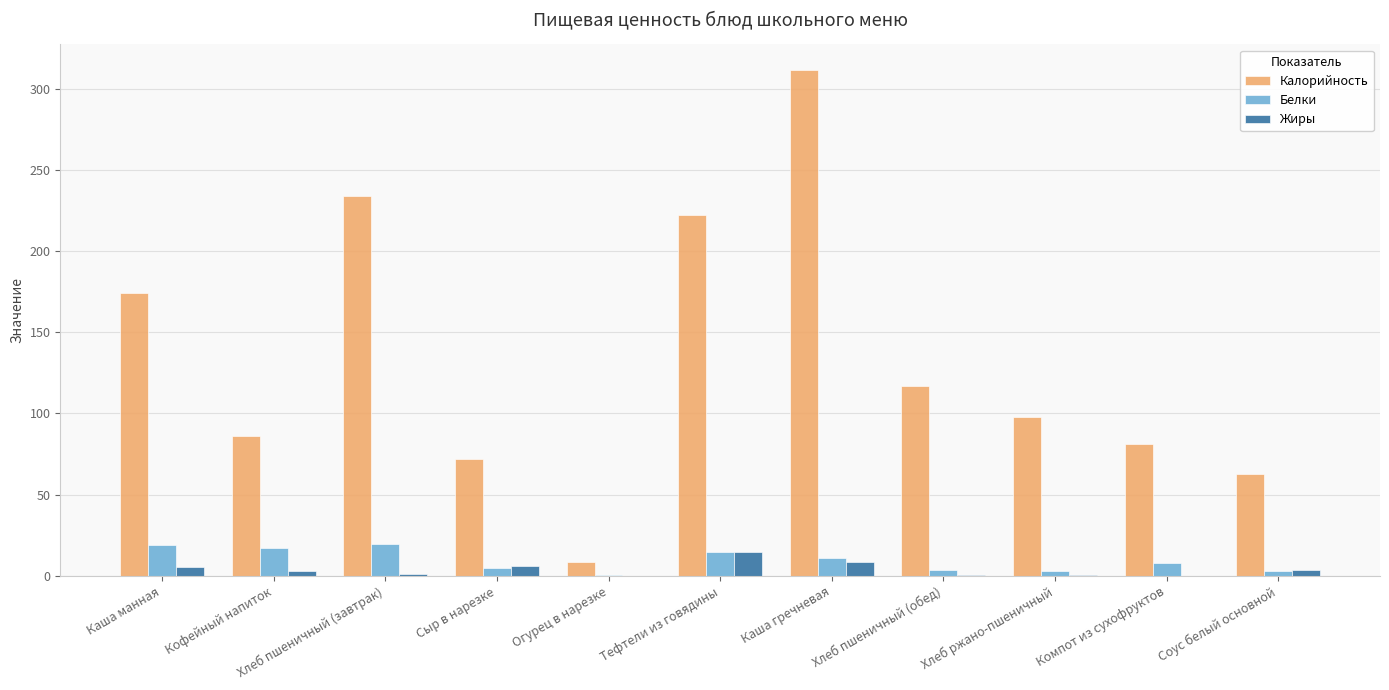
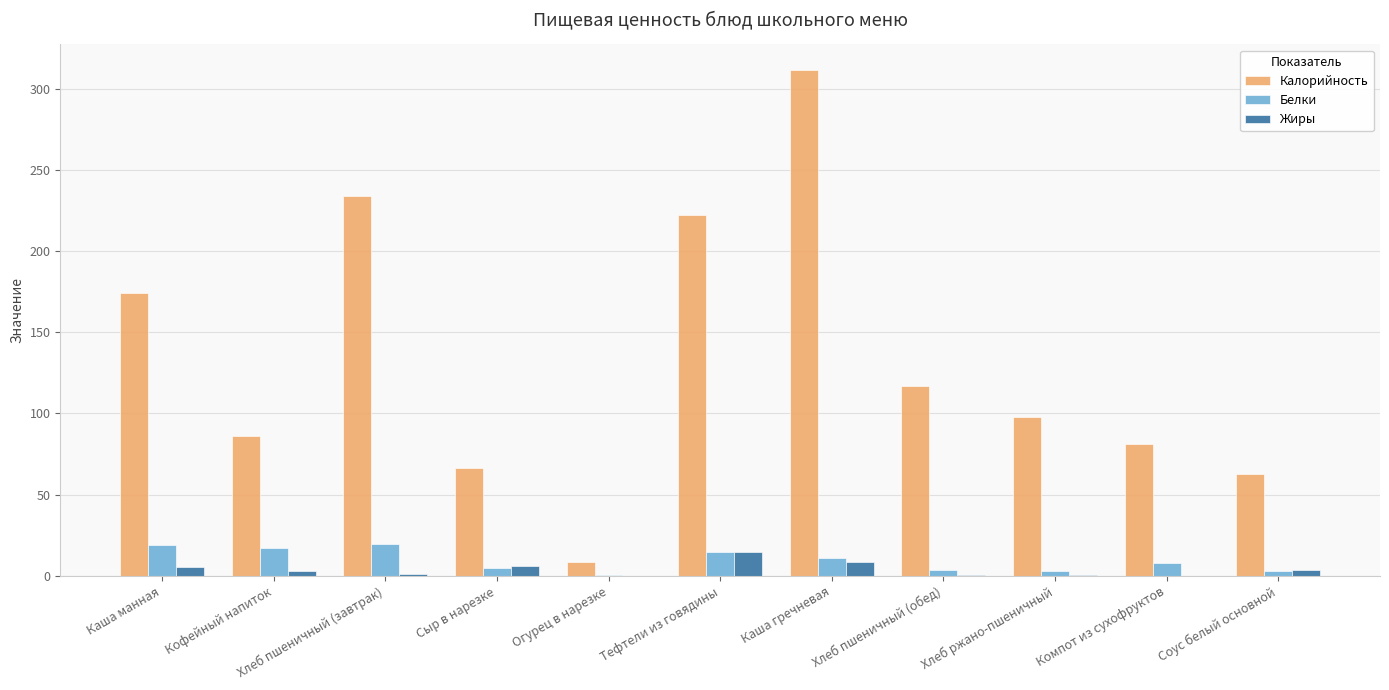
  {
    "Калорийность": {
      "Каша манная": 174,
      "Кофейный напиток": 86,
      "Хлеб пшеничный (завтрак)": 234,
-     "Сыр в нарезке": 72,
+     "Сыр в нарезке": 66,
      "Огурец в нарезке": 9,
      "Тефтели из говядины": 222,
      "Каша гречневая": 312,
      "Хлеб пшеничный (обед)": 117,
      "Хлеб ржано-пшеничный": 98,
      "Компот из сухофруктов": 81,
      "Соус белый основной": 63
    },
    "Белки": {
      "Каша манная": 19,
      "Кофейный напиток": 17,
      "Хлеб пшеничный (завтрак)": 20,
      "Сыр в нарезке": 5,
      "Тефтели из говядины": 14,
      "Каша гречневая": 11,
      "Хлеб пшеничный (обед)": 4,
      "Хлеб ржано-пшеничный": 3,
      "Компот из сухофруктов": 8,
      "Соус белый основной": 3
    },
    "Жиры": {
      "Каша манная": 6,
      "Кофейный напиток": 3,
      "Сыр в нарезке": 6,
      "Тефтели из говядины": 15,
      "Каша гречневая": 8,
      "Компот из сухофруктов": 0,
      "Соус белый основной": 4
    }
  }
